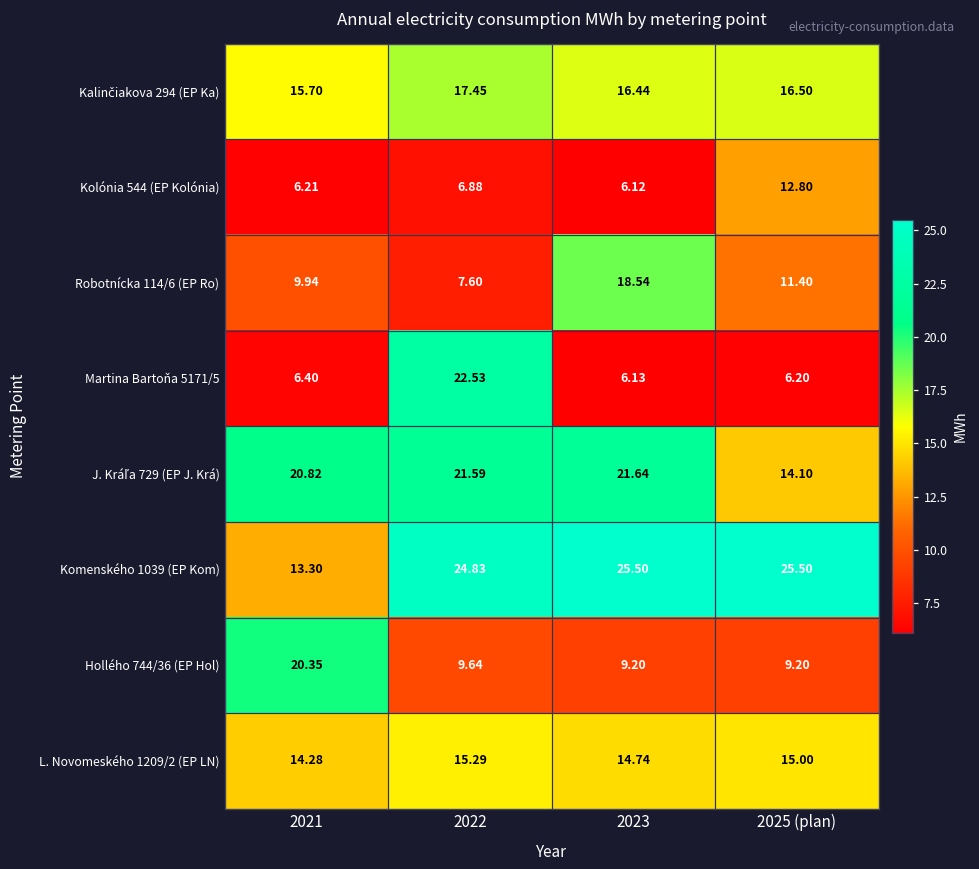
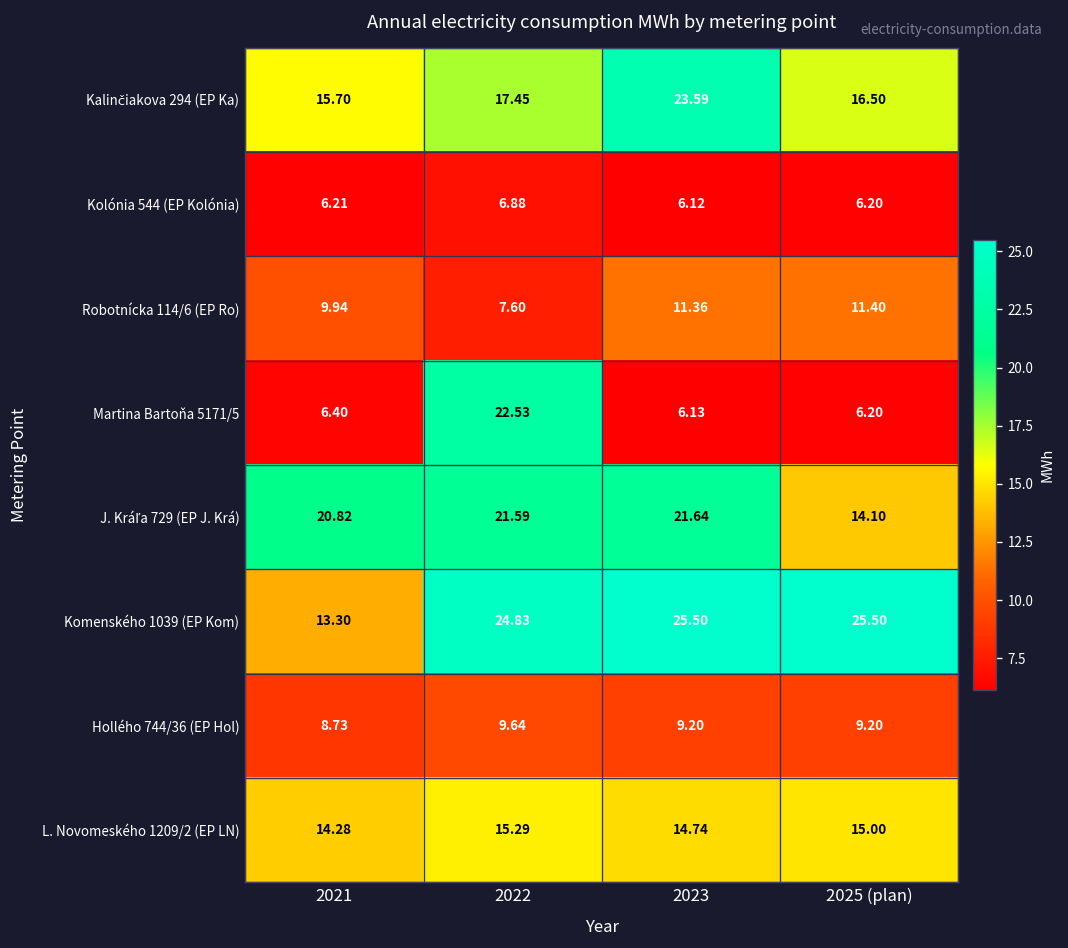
  {
    "Kalinčiakova 294 (EP Ka)": {
      "2021": 15.70,
      "2022": 17.45,
-     "2023": 16.44,
+     "2023": 23.59,
      "2025 (plan)": 16.50
    },
    "Kolónia 544 (EP Kolónia)": {
      "2021": 6.21,
      "2022": 6.88,
      "2023": 6.12,
-     "2025 (plan)": 12.80
+     "2025 (plan)": 6.20
    },
    "Robotnícka 114/6 (EP Ro)": {
      "2021": 9.94,
      "2022": 7.60,
-     "2023": 18.54,
+     "2023": 11.36,
      "2025 (plan)": 11.40
    },
    "Martina Bartoňa 5171/5": {
      "2021": 6.40,
      "2022": 22.53,
      "2023": 6.13,
      "2025 (plan)": 6.20
    },
    "J. Kráľa 729 (EP J. Krá)": {
      "2021": 20.82,
      "2022": 21.59,
      "2023": 21.64,
      "2025 (plan)": 14.10
    },
    "Komenského 1039 (EP Kom)": {
      "2021": 13.30,
      "2022": 24.83,
      "2023": 25.50,
      "2025 (plan)": 25.50
    },
    "Hollého 744/36 (EP Hol)": {
-     "2021": 20.35,
+     "2021": 8.73,
      "2022": 9.64,
      "2023": 9.20,
      "2025 (plan)": 9.20
    },
    "L. Novomeského 1209/2 (EP LN)": {
      "2021": 14.28,
      "2022": 15.29,
      "2023": 14.74,
      "2025 (plan)": 15.00
    }
  }
